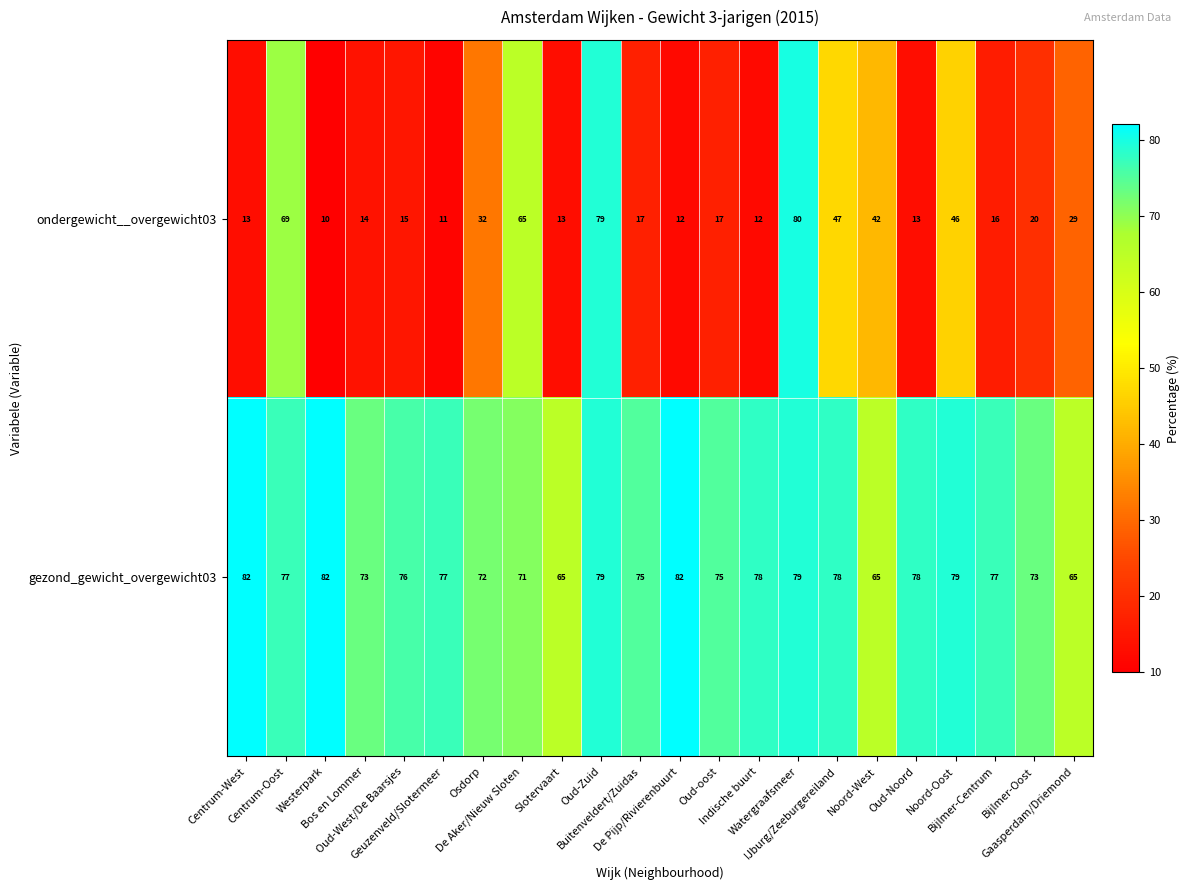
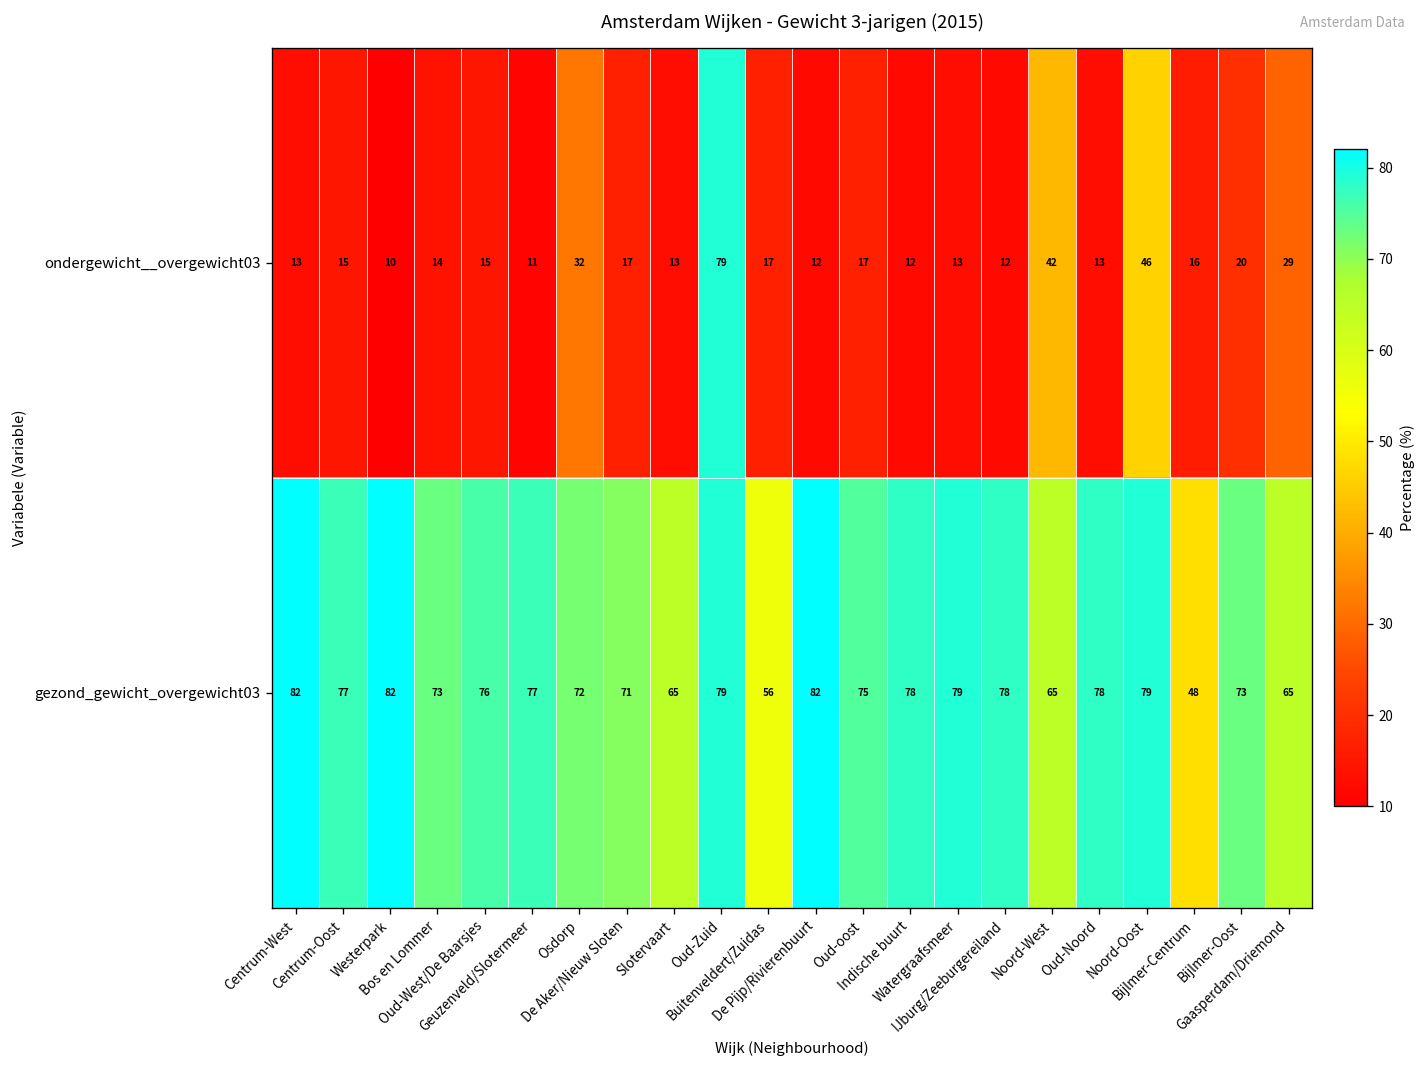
  {
    "ondergewicht__overgewicht03": {
      "Centrum-West": 13,
-     "Centrum-Oost": 69,
+     "Centrum-Oost": 15,
      "Westerpark": 10,
      "Bos en Lommer": 14,
      "Oud-West/De Baarsjes": 15,
      "Geuzenveld/Slotermeer": 11,
      "Osdorp": 32,
-     "De Aker/Nieuw Sloten": 65,
+     "De Aker/Nieuw Sloten": 17,
      "Slotervaart": 13,
      "Oud-Zuid": 79,
      "Buitenveldert/Zuidas": 17,
      "De Pijp/Rivierenbuurt": 12,
      "Oud-oost": 17,
      "Indische buurt": 12,
-     "Watergraafsmeer": 80,
-     "IJburg/Zeeburgereiland": 47,
+     "Watergraafsmeer": 13,
+     "IJburg/Zeeburgereiland": 12,
      "Noord-West": 42,
      "Oud-Noord": 13,
      "Noord-Oost": 46,
      "Bijlmer-Centrum": 16,
      "Bijlmer-Oost": 20,
      "Gaasperdam/Driemond": 29
    },
    "gezond_gewicht_overgewicht03": {
      "Centrum-West": 82,
      "Centrum-Oost": 77,
      "Westerpark": 82,
      "Bos en Lommer": 73,
      "Oud-West/De Baarsjes": 76,
      "Geuzenveld/Slotermeer": 77,
      "Osdorp": 72,
      "De Aker/Nieuw Sloten": 71,
      "Slotervaart": 65,
      "Oud-Zuid": 79,
-     "Buitenveldert/Zuidas": 75,
+     "Buitenveldert/Zuidas": 56,
      "De Pijp/Rivierenbuurt": 82,
      "Oud-oost": 75,
      "Indische buurt": 78,
      "Watergraafsmeer": 79,
      "IJburg/Zeeburgereiland": 78,
      "Noord-West": 65,
      "Oud-Noord": 78,
      "Noord-Oost": 79,
-     "Bijlmer-Centrum": 77,
+     "Bijlmer-Centrum": 48,
      "Bijlmer-Oost": 73,
      "Gaasperdam/Driemond": 65
    }
  }
